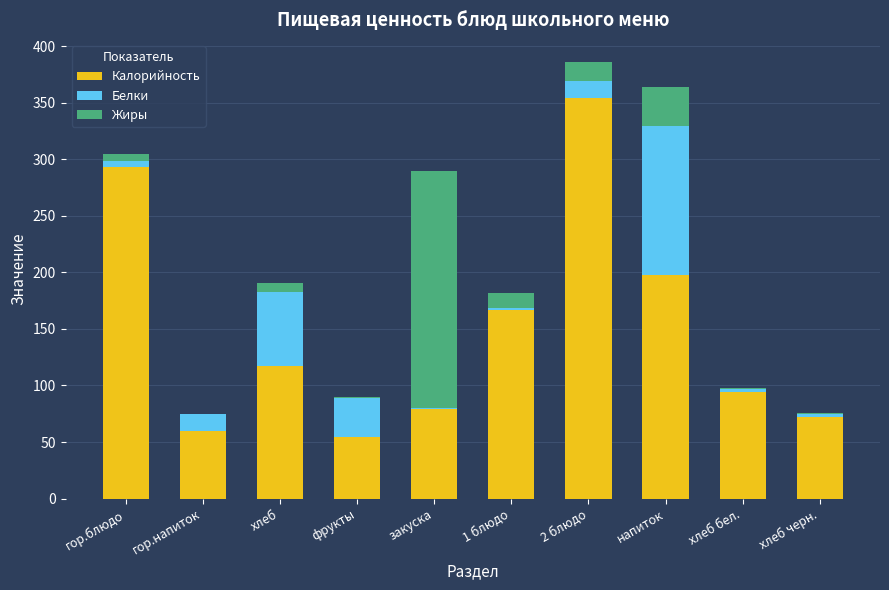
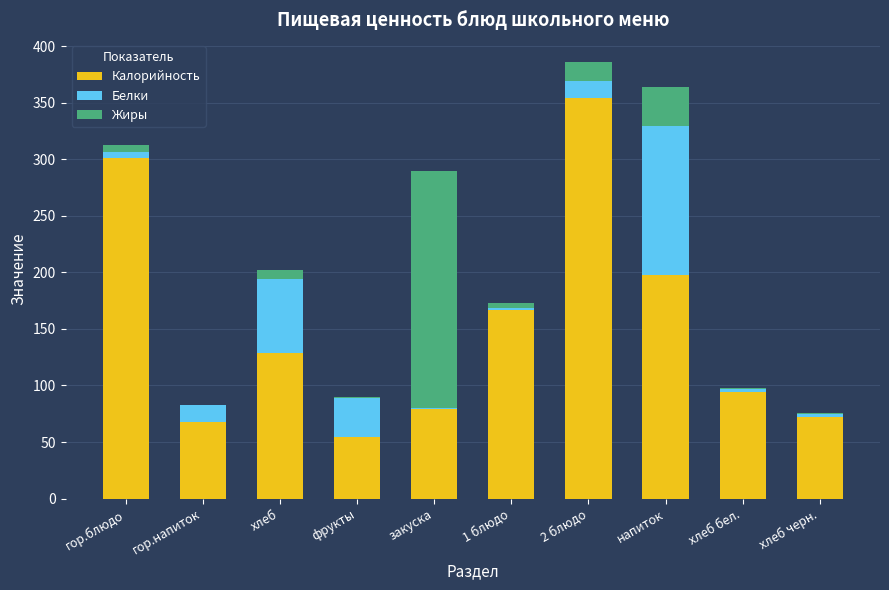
  {
    "Калорийность": {
-     "гор.блюдо": 294,
-     "гор.напиток": 60,
-     "хлеб": 118,
+     "гор.блюдо": 301,
+     "гор.напиток": 67,
+     "хлеб": 129,
      "фрукты": 54,
      "закуска": 79,
      "1 блюдо": 167,
      "2 блюдо": 354,
      "напиток": 198,
      "хлеб бел.": 94,
      "хлеб черн.": 72
    },
    "Белки": {
      "гор.блюдо": 5,
      "гор.напиток": 15,
      "хлеб": 65,
      "фрукты": 35,
      "2 блюдо": 15,
      "напиток": 132,
      "хлеб бел.": 3,
      "хлеб черн.": 3
    },
    "Жиры": {
      "гор.блюдо": 6,
      "гор.напиток": 0,
      "хлеб": 8,
      "закуска": 210,
-     "1 блюдо": 13,
+     "1 блюдо": 4,
      "2 блюдо": 17,
      "напиток": 34
    }
  }
